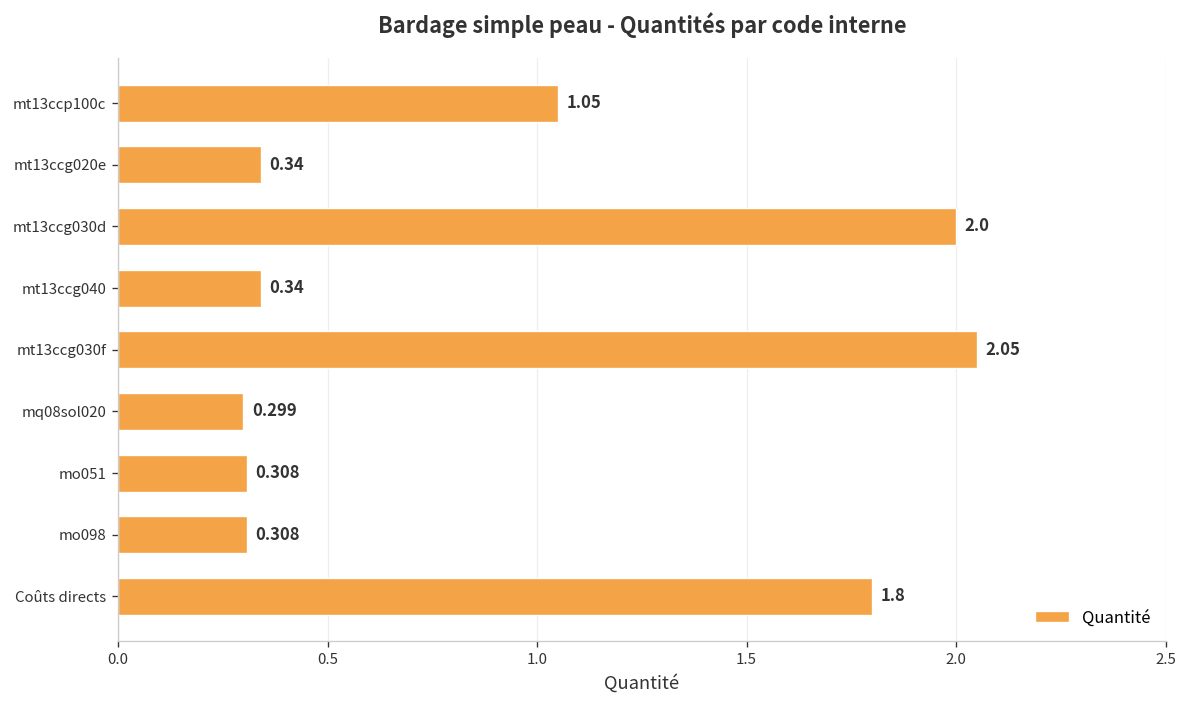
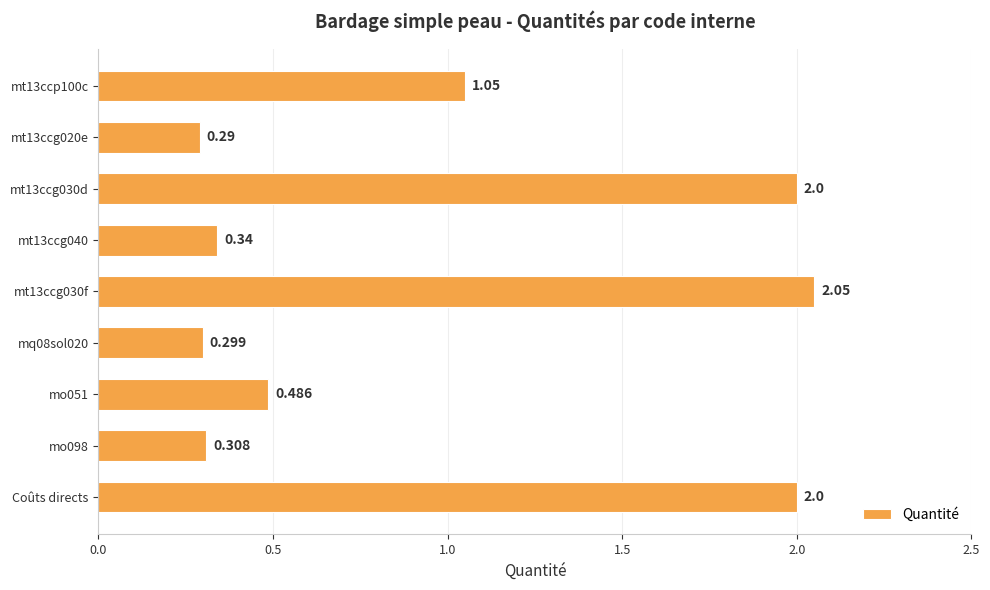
  {
    "mt13ccp100c": 1.05,
-   "mt13ccg020e": 0.34,
+   "mt13ccg020e": 0.29,
    "mt13ccg030d": 2.0,
    "mt13ccg040": 0.34,
    "mt13ccg030f": 2.05,
    "mq08sol020": 0.299,
-   "mo051": 0.308,
+   "mo051": 0.486,
    "mo098": 0.308,
-   "Coûts directs": 1.8
+   "Coûts directs": 2.0
  }
